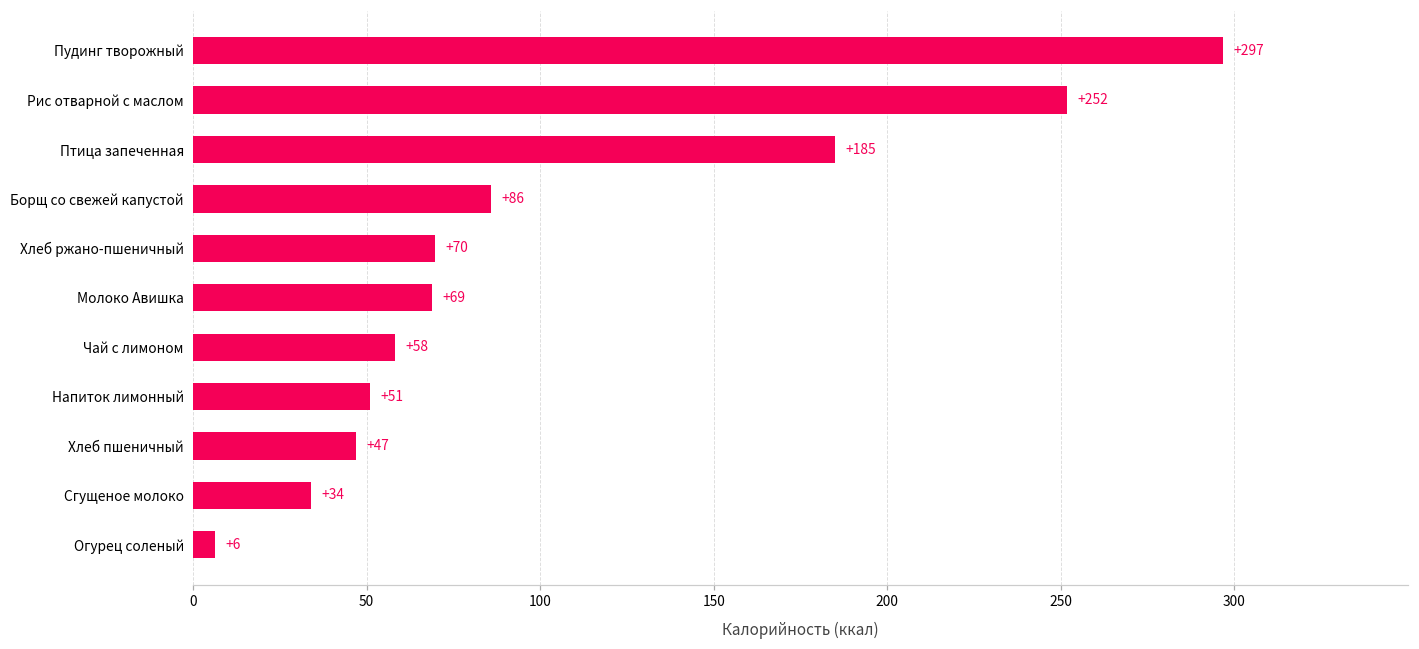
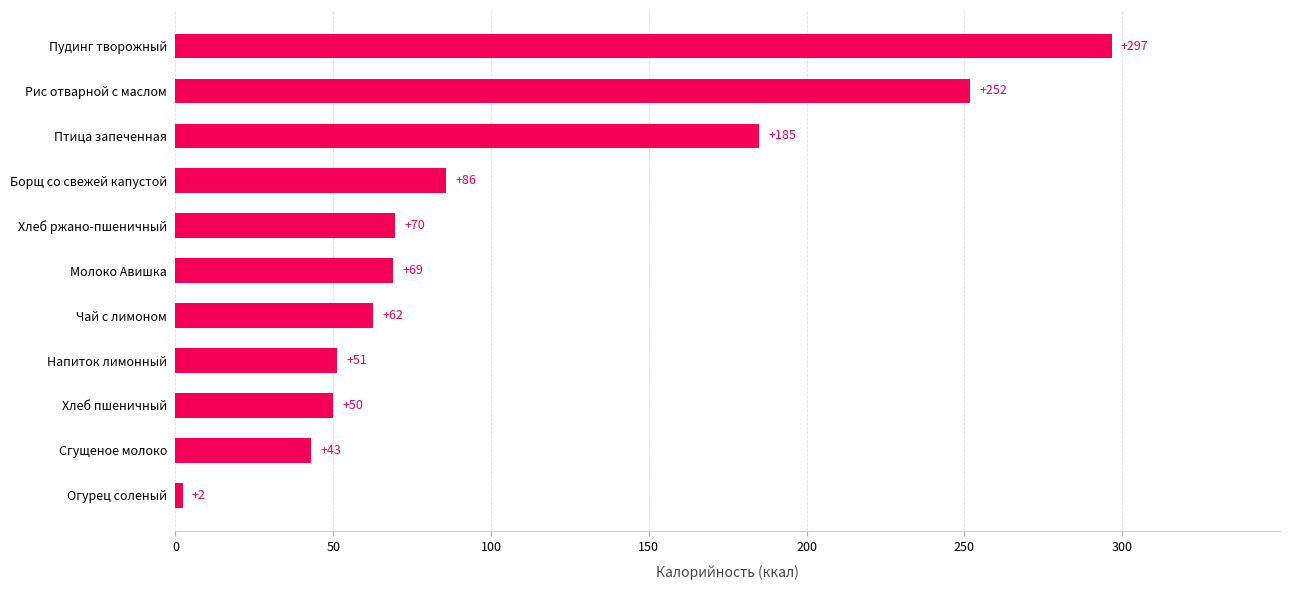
  {
    "Пудинг творожный": "+297",
    "Рис отварной с маслом": "+252",
    "Птица запеченная": "+185",
    "Борщ со свежей капустой": "+86",
    "Хлеб ржано-пшеничный": "+70",
    "Молоко Авишка": "+69",
-   "Чай с лимоном": "+58",
+   "Чай с лимоном": "+62",
    "Напиток лимонный": "+51",
-   "Хлеб пшеничный": "+47",
-   "Сгущеное молоко": "+34",
-   "Огурец соленый": "+6"
+   "Хлеб пшеничный": "+50",
+   "Сгущеное молоко": "+43",
+   "Огурец соленый": "+2"
  }
